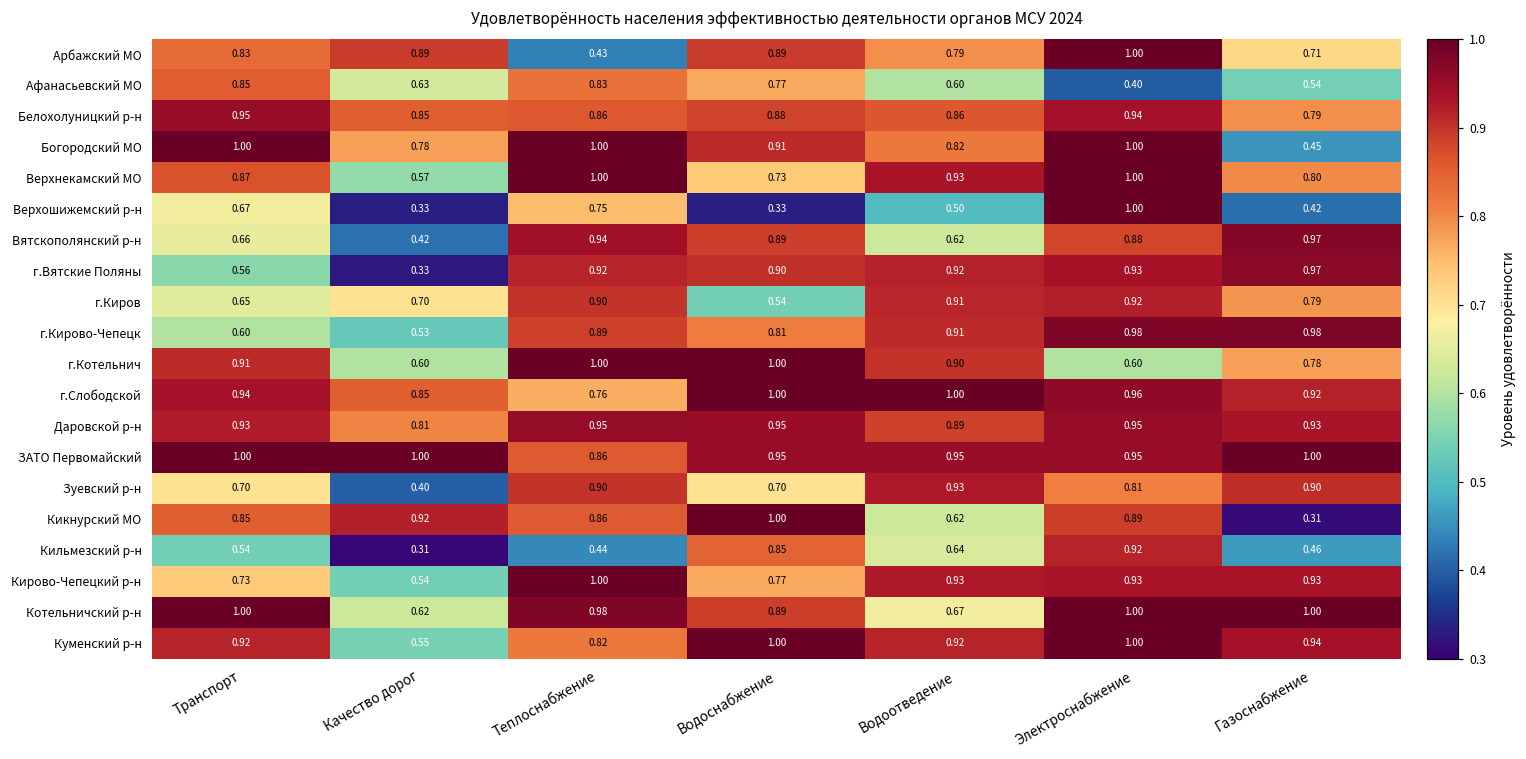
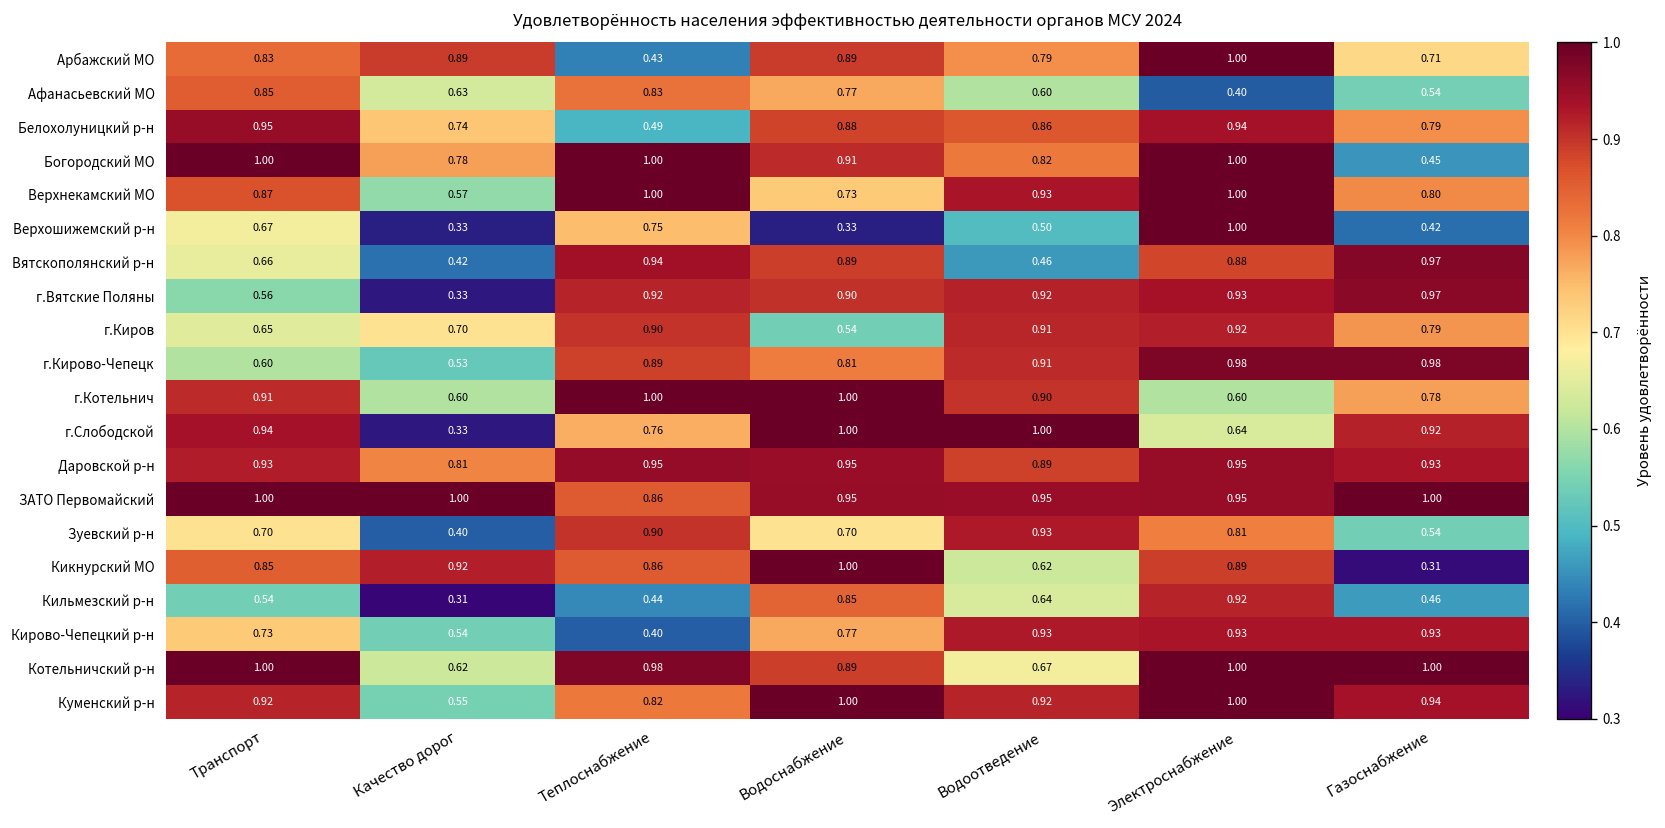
  {
    "Арбажский МО": {
      "Транспорт": 0.83,
      "Качество дорог": 0.89,
      "Теплоснабжение": 0.43,
      "Водоснабжение": 0.89,
      "Водоотведение": 0.79,
      "Электроснабжение": 1.00,
      "Газоснабжение": 0.71
    },
    "Афанасьевский МО": {
      "Транспорт": 0.85,
      "Качество дорог": 0.63,
      "Теплоснабжение": 0.83,
      "Водоснабжение": 0.77,
      "Водоотведение": 0.60,
      "Электроснабжение": 0.40,
      "Газоснабжение": 0.54
    },
    "Белохолуницкий р-н": {
      "Транспорт": 0.95,
-     "Качество дорог": 0.85,
-     "Теплоснабжение": 0.86,
+     "Качество дорог": 0.74,
+     "Теплоснабжение": 0.49,
      "Водоснабжение": 0.88,
      "Водоотведение": 0.86,
      "Электроснабжение": 0.94,
      "Газоснабжение": 0.79
    },
    "Богородский МО": {
      "Транспорт": 1.00,
      "Качество дорог": 0.78,
      "Теплоснабжение": 1.00,
      "Водоснабжение": 0.91,
      "Водоотведение": 0.82,
      "Электроснабжение": 1.00,
      "Газоснабжение": 0.45
    },
    "Верхнекамский МО": {
      "Транспорт": 0.87,
      "Качество дорог": 0.57,
      "Теплоснабжение": 1.00,
      "Водоснабжение": 0.73,
      "Водоотведение": 0.93,
      "Электроснабжение": 1.00,
      "Газоснабжение": 0.80
    },
    "Верхошижемский р-н": {
      "Транспорт": 0.67,
      "Качество дорог": 0.33,
      "Теплоснабжение": 0.75,
      "Водоснабжение": 0.33,
      "Водоотведение": 0.50,
      "Электроснабжение": 1.00,
      "Газоснабжение": 0.42
    },
    "Вятскополянский р-н": {
      "Транспорт": 0.66,
      "Качество дорог": 0.42,
      "Теплоснабжение": 0.94,
      "Водоснабжение": 0.89,
-     "Водоотведение": 0.62,
+     "Водоотведение": 0.46,
      "Электроснабжение": 0.88,
      "Газоснабжение": 0.97
    },
    "г.Вятские Поляны": {
      "Транспорт": 0.56,
      "Качество дорог": 0.33,
      "Теплоснабжение": 0.92,
      "Водоснабжение": 0.90,
      "Водоотведение": 0.92,
      "Электроснабжение": 0.93,
      "Газоснабжение": 0.97
    },
    "г.Киров": {
      "Транспорт": 0.65,
      "Качество дорог": 0.70,
      "Теплоснабжение": 0.90,
      "Водоснабжение": 0.54,
      "Водоотведение": 0.91,
      "Электроснабжение": 0.92,
      "Газоснабжение": 0.79
    },
    "г.Кирово-Чепецк": {
      "Транспорт": 0.60,
      "Качество дорог": 0.53,
      "Теплоснабжение": 0.89,
      "Водоснабжение": 0.81,
      "Водоотведение": 0.91,
      "Электроснабжение": 0.98,
      "Газоснабжение": 0.98
    },
    "г.Котельнич": {
      "Транспорт": 0.91,
      "Качество дорог": 0.60,
      "Теплоснабжение": 1.00,
      "Водоснабжение": 1.00,
      "Водоотведение": 0.90,
      "Электроснабжение": 0.60,
      "Газоснабжение": 0.78
    },
    "г.Слободской": {
      "Транспорт": 0.94,
-     "Качество дорог": 0.85,
+     "Качество дорог": 0.33,
      "Теплоснабжение": 0.76,
      "Водоснабжение": 1.00,
      "Водоотведение": 1.00,
-     "Электроснабжение": 0.96,
+     "Электроснабжение": 0.64,
      "Газоснабжение": 0.92
    },
    "Даровской р-н": {
      "Транспорт": 0.93,
      "Качество дорог": 0.81,
      "Теплоснабжение": 0.95,
      "Водоснабжение": 0.95,
      "Водоотведение": 0.89,
      "Электроснабжение": 0.95,
      "Газоснабжение": 0.93
    },
    "ЗАТО Первомайский": {
      "Транспорт": 1.00,
      "Качество дорог": 1.00,
      "Теплоснабжение": 0.86,
      "Водоснабжение": 0.95,
      "Водоотведение": 0.95,
      "Электроснабжение": 0.95,
      "Газоснабжение": 1.00
    },
    "Зуевский р-н": {
      "Транспорт": 0.70,
      "Качество дорог": 0.40,
      "Теплоснабжение": 0.90,
      "Водоснабжение": 0.70,
      "Водоотведение": 0.93,
      "Электроснабжение": 0.81,
-     "Газоснабжение": 0.90
+     "Газоснабжение": 0.54
    },
    "Кикнурский МО": {
      "Транспорт": 0.85,
      "Качество дорог": 0.92,
      "Теплоснабжение": 0.86,
      "Водоснабжение": 1.00,
      "Водоотведение": 0.62,
      "Электроснабжение": 0.89,
      "Газоснабжение": 0.31
    },
    "Кильмезский р-н": {
      "Транспорт": 0.54,
      "Качество дорог": 0.31,
      "Теплоснабжение": 0.44,
      "Водоснабжение": 0.85,
      "Водоотведение": 0.64,
      "Электроснабжение": 0.92,
      "Газоснабжение": 0.46
    },
    "Кирово-Чепецкий р-н": {
      "Транспорт": 0.73,
      "Качество дорог": 0.54,
-     "Теплоснабжение": 1.00,
+     "Теплоснабжение": 0.40,
      "Водоснабжение": 0.77,
      "Водоотведение": 0.93,
      "Электроснабжение": 0.93,
      "Газоснабжение": 0.93
    },
    "Котельничский р-н": {
      "Транспорт": 1.00,
      "Качество дорог": 0.62,
      "Теплоснабжение": 0.98,
      "Водоснабжение": 0.89,
      "Водоотведение": 0.67,
      "Электроснабжение": 1.00,
      "Газоснабжение": 1.00
    },
    "Куменский р-н": {
      "Транспорт": 0.92,
      "Качество дорог": 0.55,
      "Теплоснабжение": 0.82,
      "Водоснабжение": 1.00,
      "Водоотведение": 0.92,
      "Электроснабжение": 1.00,
      "Газоснабжение": 0.94
    }
  }
